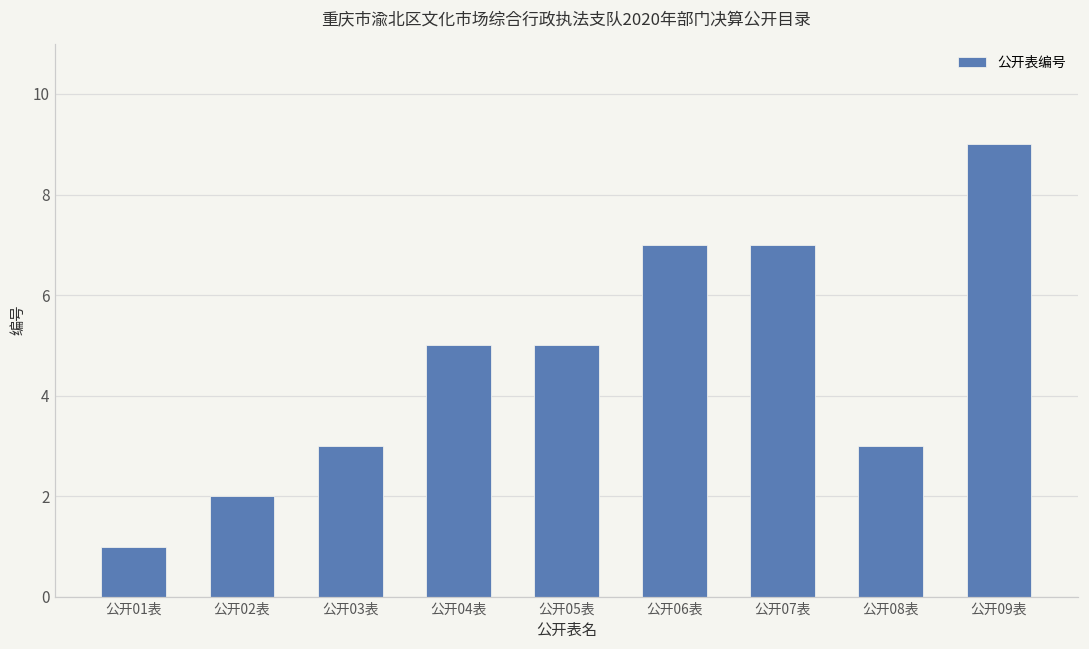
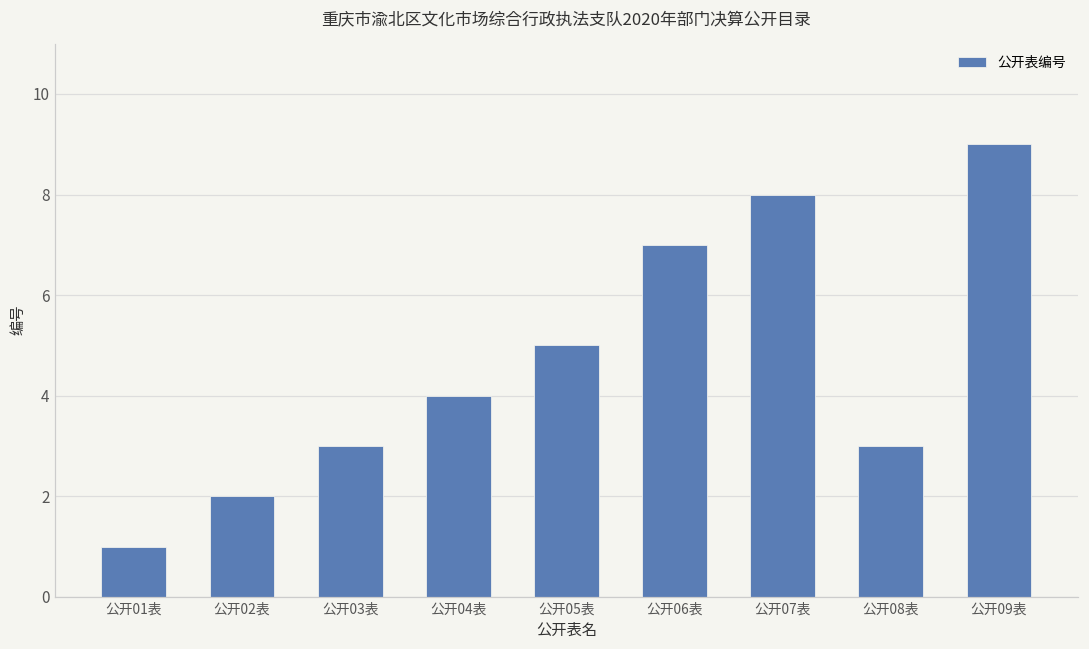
  {
    "公开01表": 1,
    "公开02表": 2,
    "公开03表": 3,
-   "公开04表": 5,
+   "公开04表": 4,
    "公开05表": 5,
    "公开06表": 7,
-   "公开07表": 7,
+   "公开07表": 8,
    "公开08表": 3,
    "公开09表": 9
  }
